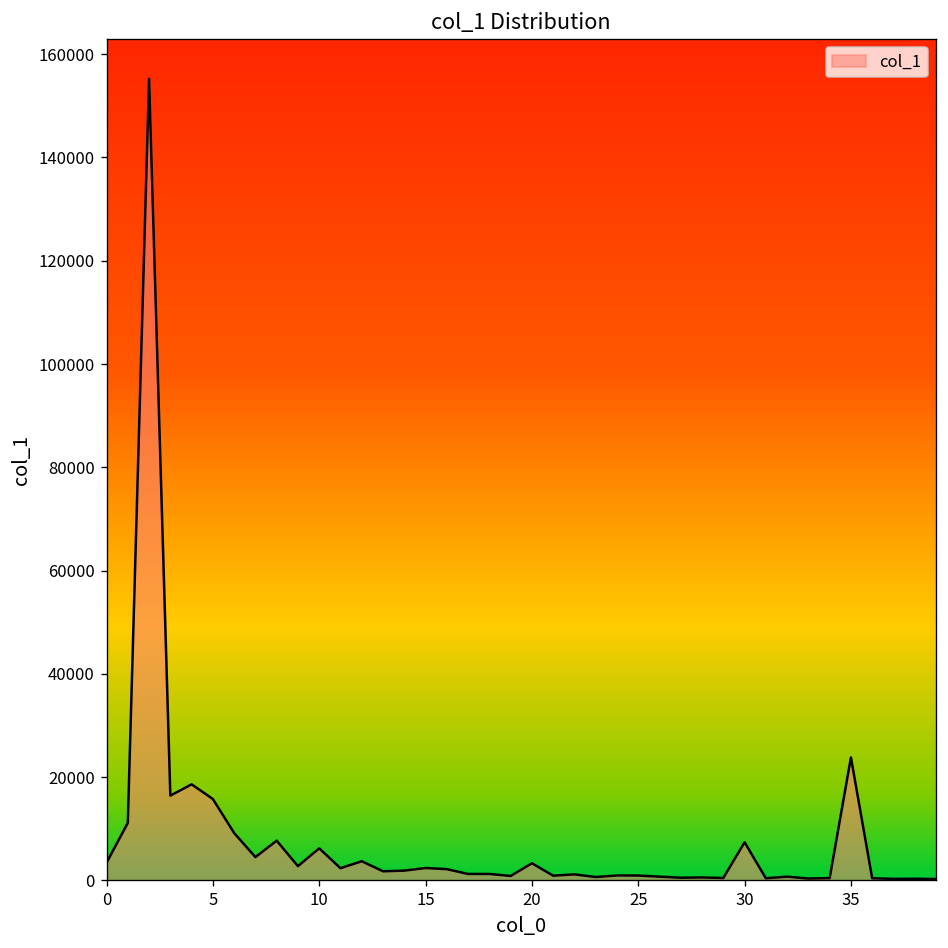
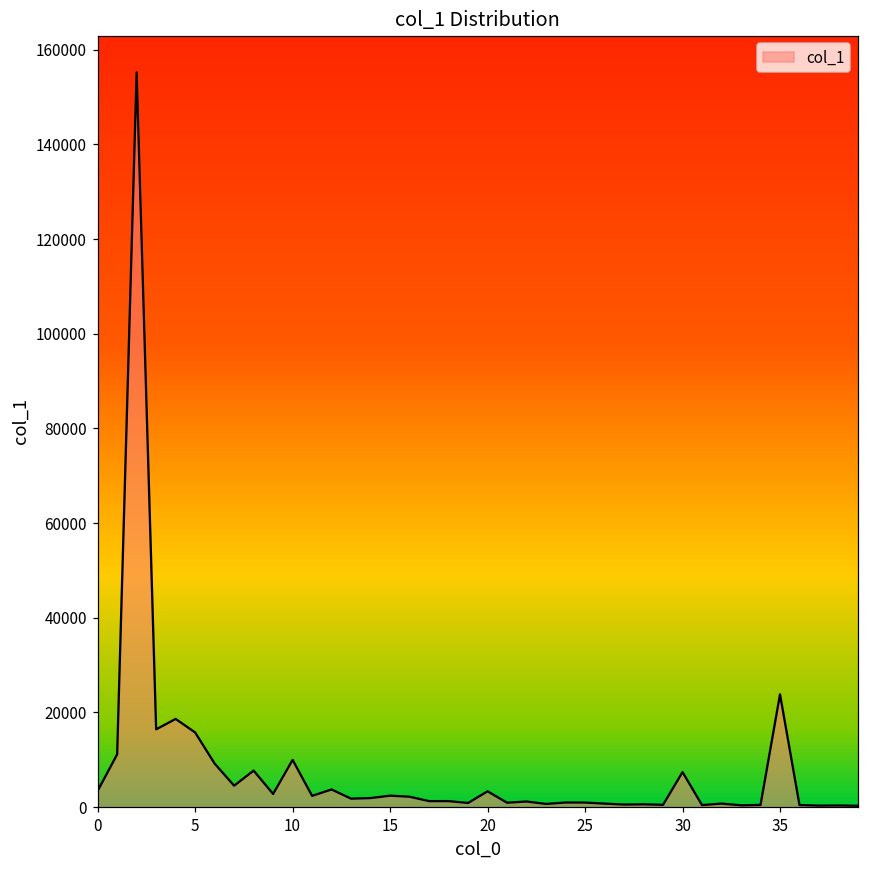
  {
    "0": 3000,
    "5": 16000,
-   "10": 6000,
+   "10": 10000,
    "15": 2000,
    "20": 3000,
    "25": 1000,
    "30": 7000,
    "35": 24000
  }
